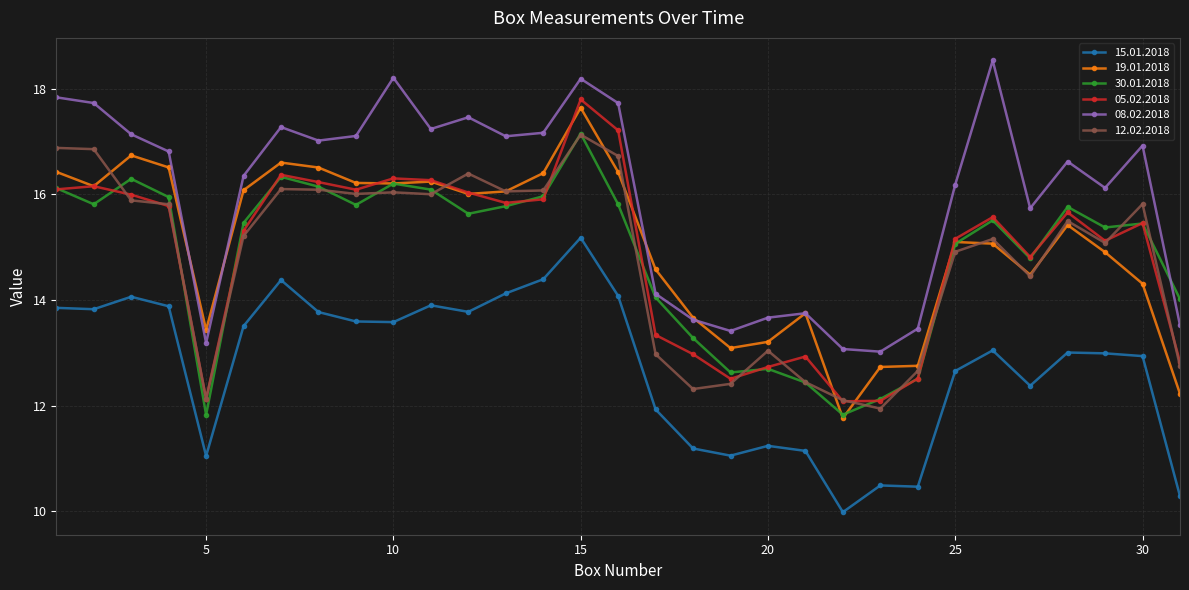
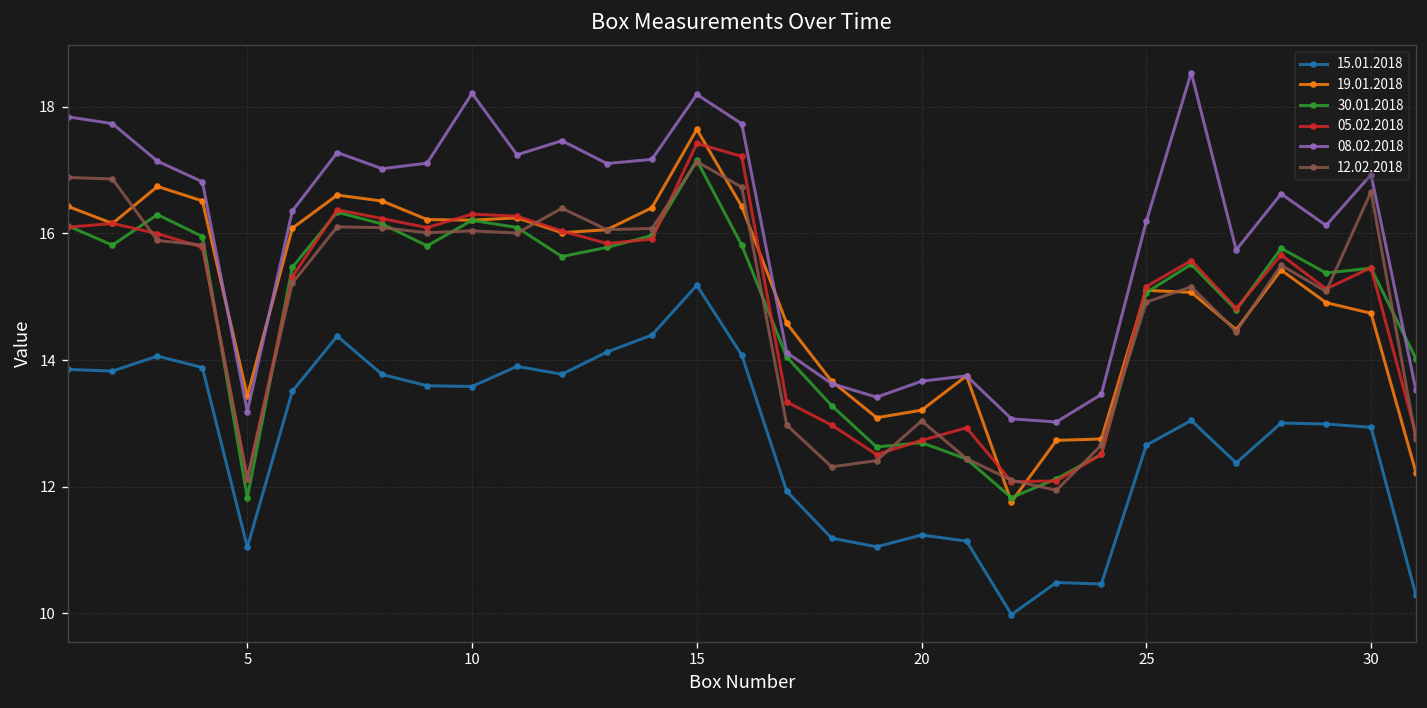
  {
    "15.01.2018": {
      "5": 11.0,
      "10": 13.6,
      "15": 15.2,
      "20": 11.2,
      "25": 12.7,
      "30": 12.9
    },
    "19.01.2018": {
      "5": 13.4,
      "15": 17.6,
      "20": 13.2,
-     "30": 14.3
+     "30": 14.7
    },
    "30.01.2018": {
      "5": 11.8
    },
    "05.02.2018": {
      "10": 16.3,
-     "15": 17.8,
+     "15": 17.4,
      "25": 15.2
    },
    "08.02.2018": {
      "5": 13.2,
      "10": 18.2,
      "15": 18.2,
      "20": 13.7,
      "25": 16.2,
      "30": 16.9
    },
    "12.02.2018": {
      "10": 16.0,
      "20": 13.0,
      "25": 14.9,
-     "30": 15.8
+     "30": 16.7
    }
  }
